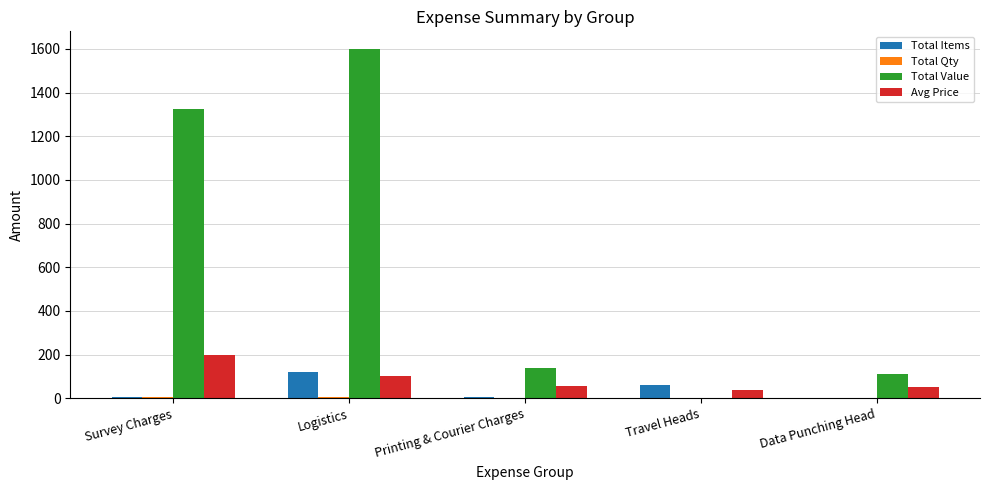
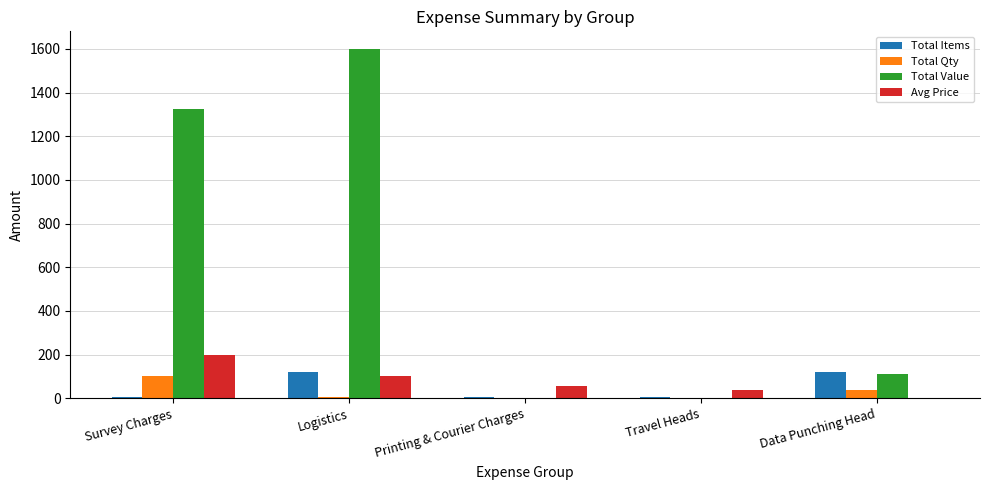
  {
    "Total Items": {
      "Logistics": 120,
-     "Travel Heads": 60,
-     "Data Punching Head": 0
+     "Travel Heads": 10,
+     "Data Punching Head": 120
    },
    "Total Qty": {
-     "Survey Charges": 10,
+     "Survey Charges": 100,
      "Printing & Courier Charges": 0,
      "Travel Heads": 0,
-     "Data Punching Head": 0
+     "Data Punching Head": 40
    },
    "Total Value": {
      "Survey Charges": 1320,
      "Logistics": 1600,
-     "Printing & Courier Charges": 140,
+     "Printing & Courier Charges": 0,
      "Travel Heads": 0,
      "Data Punching Head": 110
    },
    "Avg Price": {
      "Survey Charges": 200,
      "Logistics": 100,
      "Printing & Courier Charges": 60,
      "Travel Heads": 40,
-     "Data Punching Head": 50
+     "Data Punching Head": 0
    }
  }
